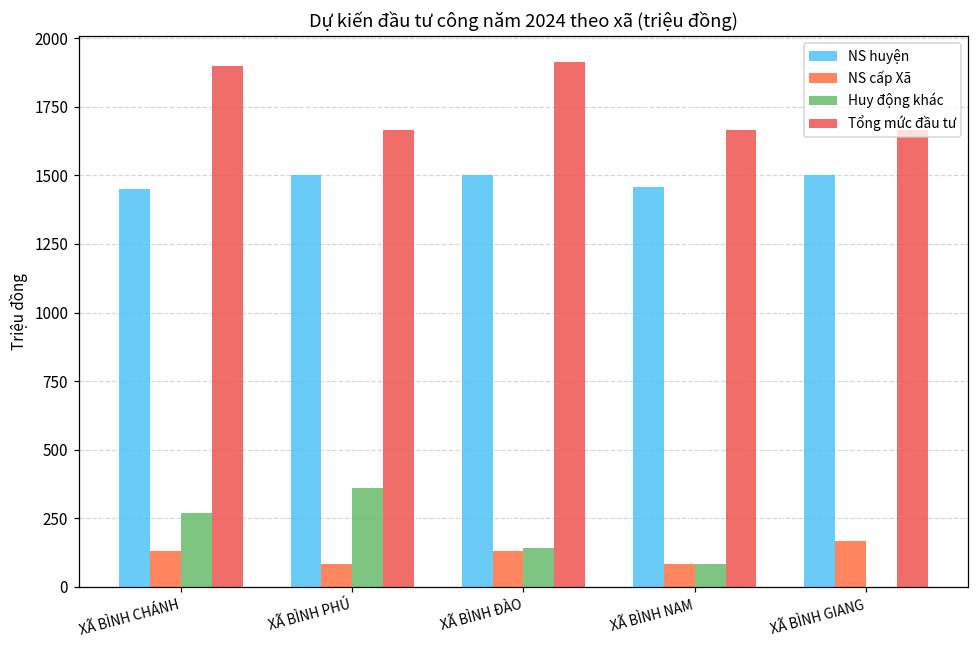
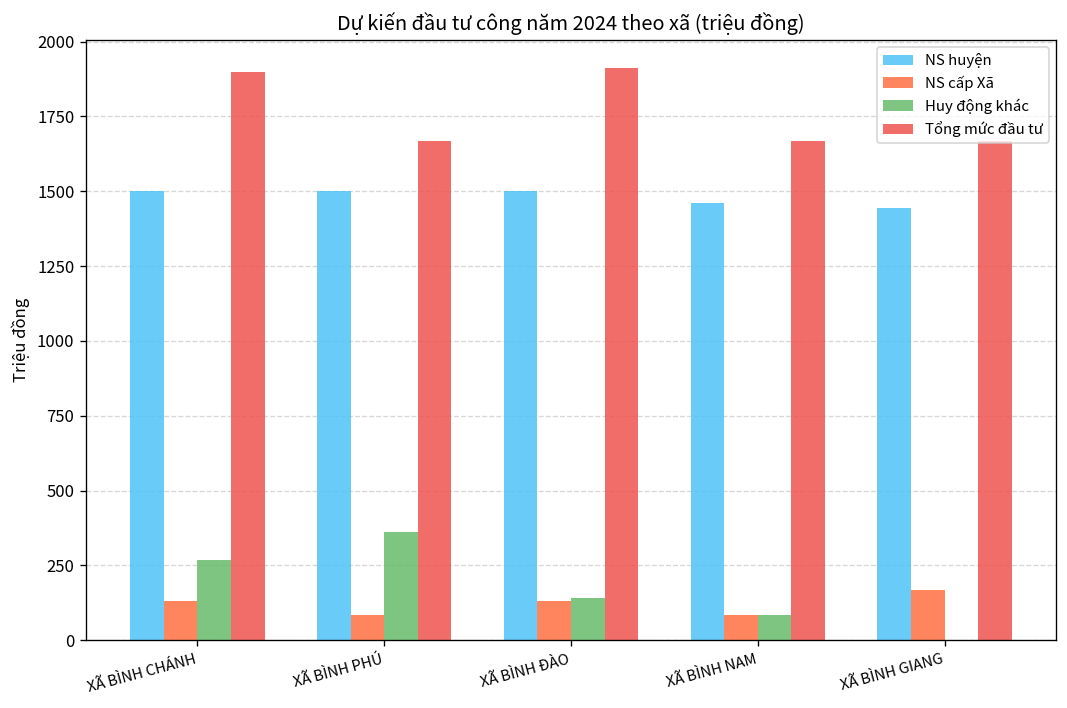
  {
    "NS huyện": {
-     "XÃ BÌNH CHÁNH": 1450,
+     "XÃ BÌNH CHÁNH": 1500,
      "XÃ BÌNH PHÚ": 1500,
      "XÃ BÌNH ĐÀO": 1500,
      "XÃ BÌNH NAM": 1460,
-     "XÃ BÌNH GIANG": 1500
+     "XÃ BÌNH GIANG": 1440
    },
    "Huy động khác": {
      "XÃ BÌNH CHÁNH": 270,
      "XÃ BÌNH PHÚ": 360,
      "XÃ BÌNH ĐÀO": 140,
      "XÃ BÌNH NAM": 80,
      "XÃ BÌNH GIANG": 0
    }
  }
